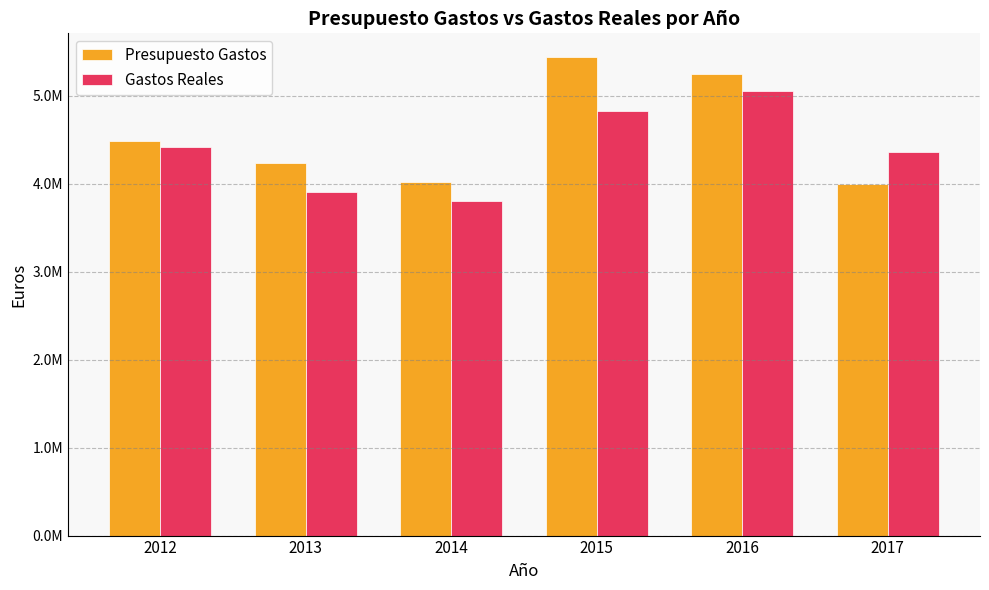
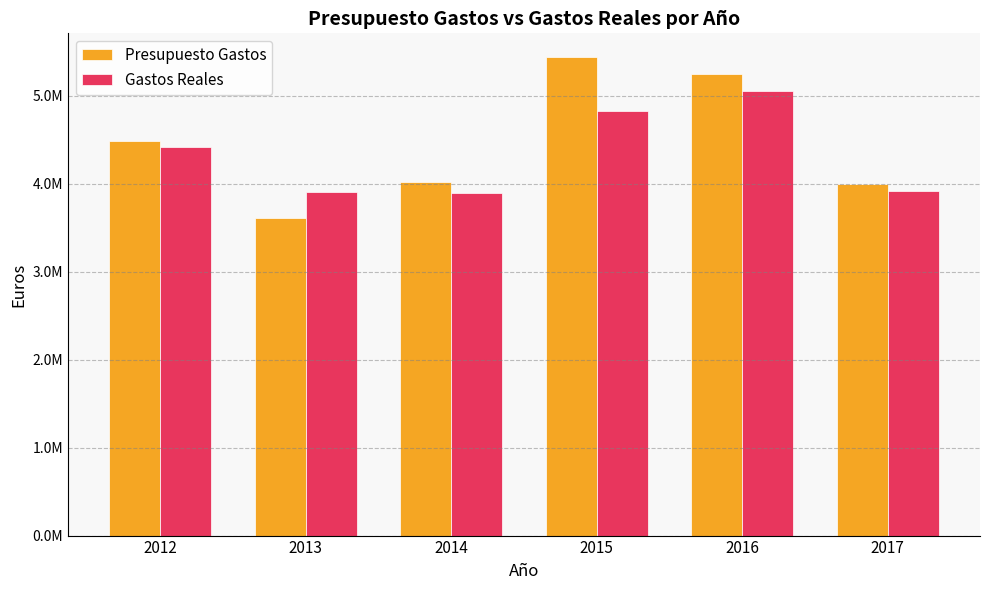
  {
    "Presupuesto Gastos": {
      "2012": 4500000,
-     "2013": 4200000,
+     "2013": 3600000,
      "2014": 4000000,
      "2015": 5400000,
      "2016": 5200000,
      "2017": 4000000
    },
    "Gastos Reales": {
      "2012": 4400000,
      "2013": 3900000,
-     "2014": 3800000,
+     "2014": 3900000,
      "2015": 4800000,
      "2016": 5000000,
-     "2017": 4400000
+     "2017": 3900000
    }
  }
